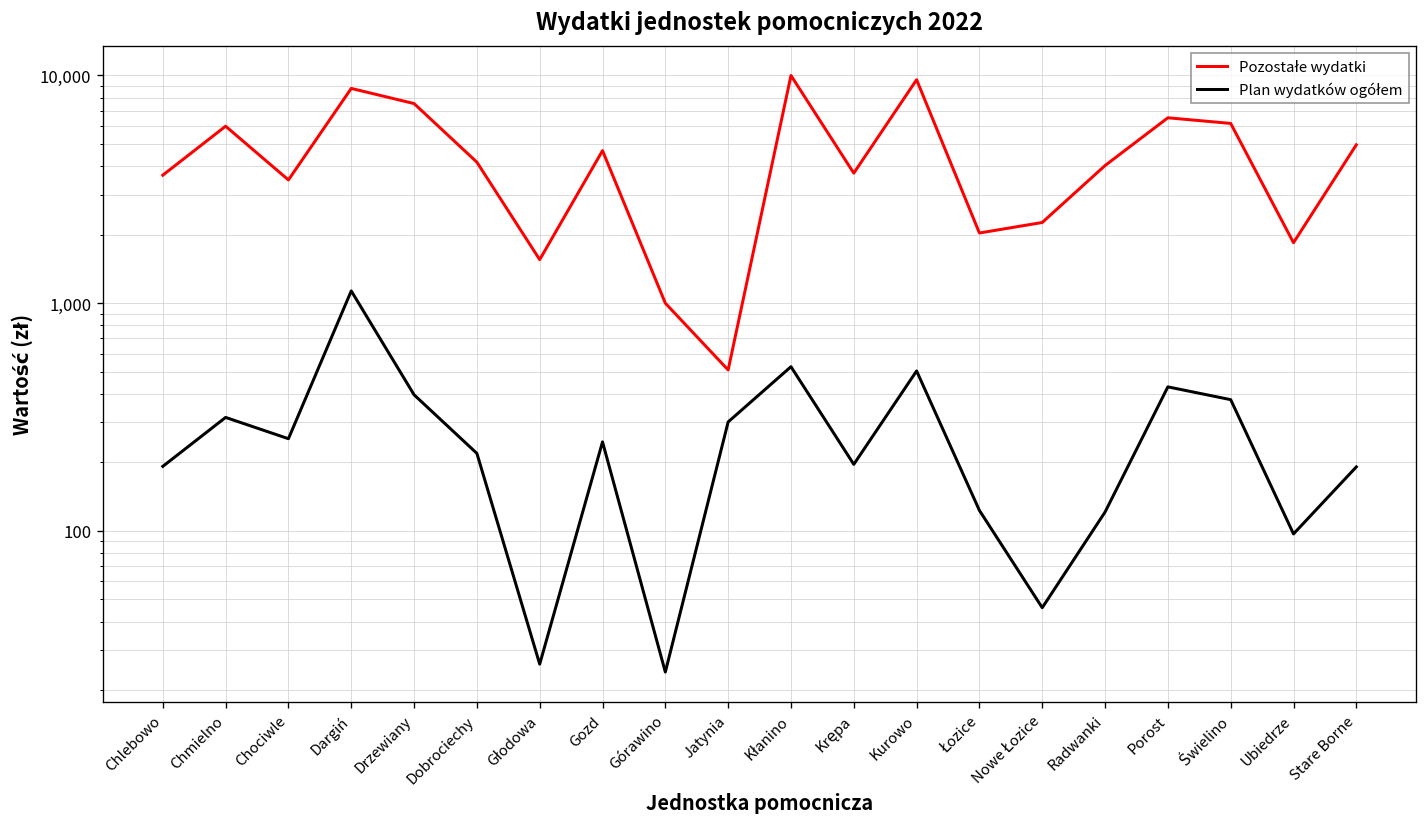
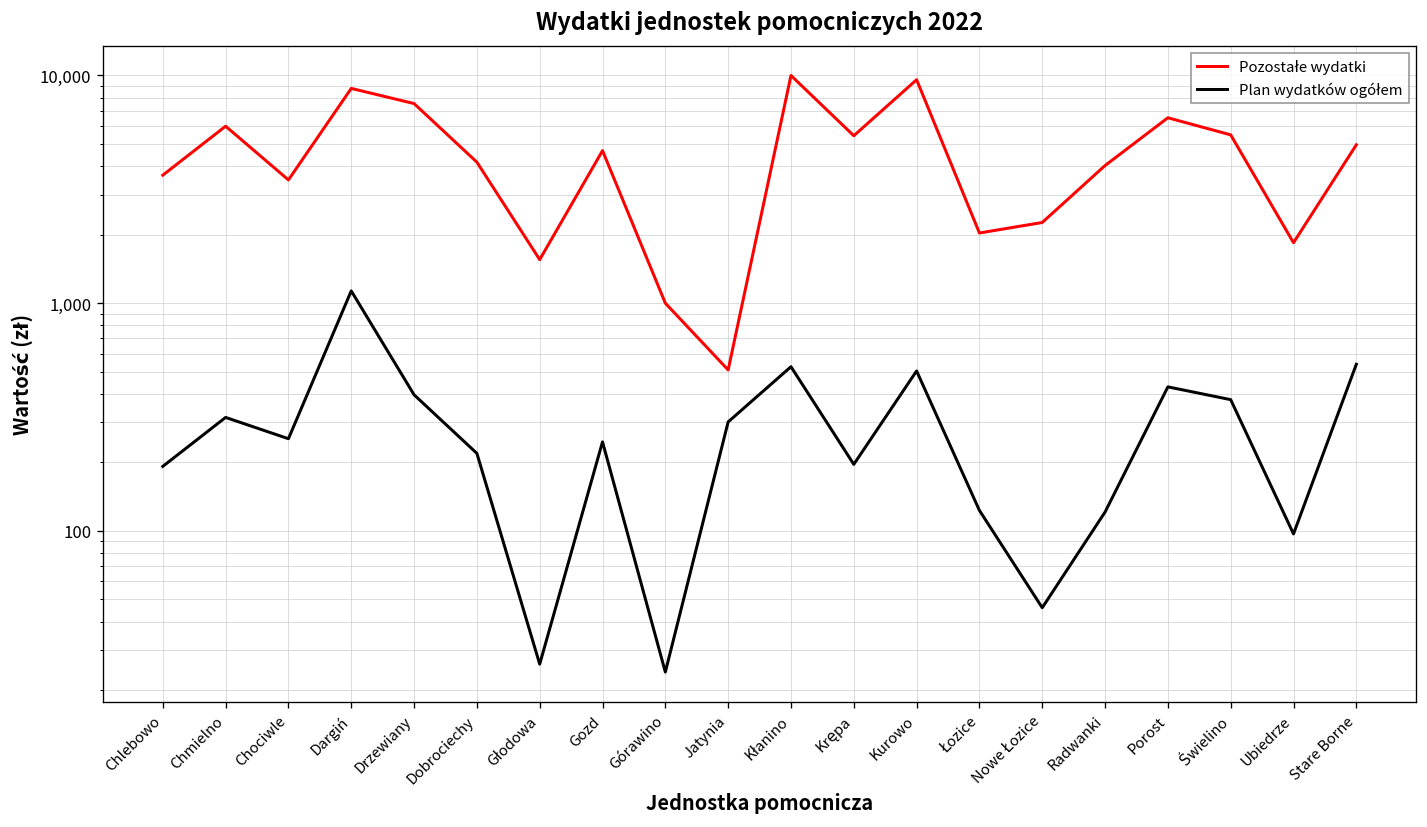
  {
    "Pozostałe wydatki": {
      "Chlebowo": "3,600",
      "Chmielno": "6,000",
      "Chociwle": "3,500",
      "Dargiń": "9,000",
      "Drzewiany": "7,500",
      "Dobrociechy": "4,200",
      "Głodowa": "1,600",
      "Gozd": "4,700",
      "Górawino": "1,000",
      "Jatynia": "510",
      "Kłanino": "10,000",
-     "Krępa": "3,700",
+     "Krępa": "5,400",
      "Kurowo": "10,000",
      "Łozice": "2,000",
      "Nowe Łozice": "2,300",
      "Radwanki": "4,000",
      "Porost": "6,500",
-     "Świelino": "6,200",
+     "Świelino": "5,500",
      "Ubiedrze": "1,800",
      "Stare Borne": "5,000"
    },
    "Plan wydatków ogółem": {
      "Chlebowo": "190",
      "Chmielno": "320",
      "Chociwle": "250",
      "Dargiń": "1,100",
      "Drzewiany": "400",
      "Dobrociechy": "220",
      "Głodowa": "26",
      "Gozd": "250",
      "Górawino": "24",
      "Jatynia": "300",
      "Kłanino": "530",
      "Krępa": "200",
      "Kurowo": "500",
      "Łozice": "120",
      "Nowe Łozice": "46",
      "Radwanki": "120",
      "Porost": "430",
      "Świelino": "380",
      "Ubiedrze": "100",
-     "Stare Borne": "190"
+     "Stare Borne": "540"
    }
  }
